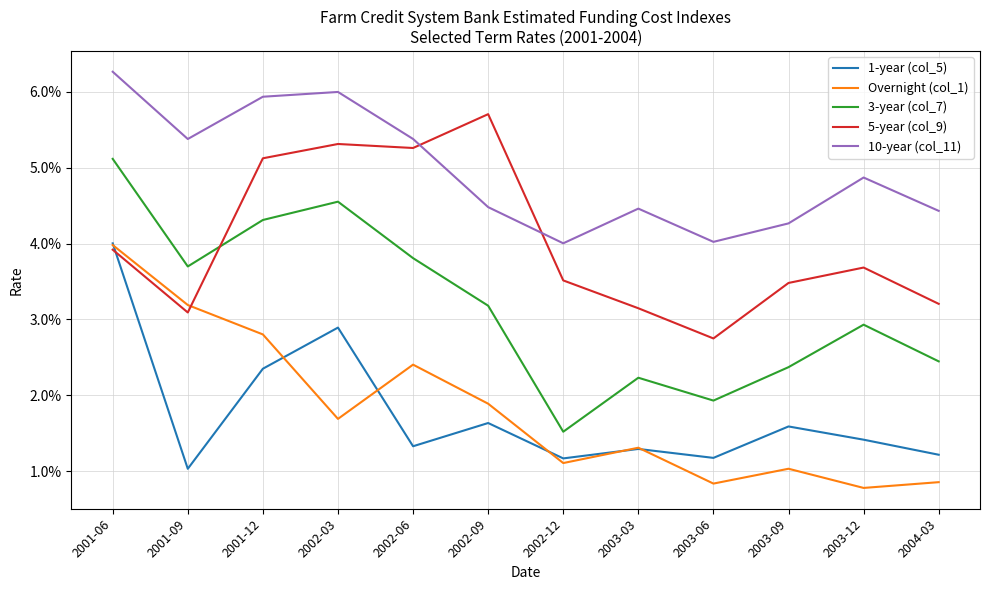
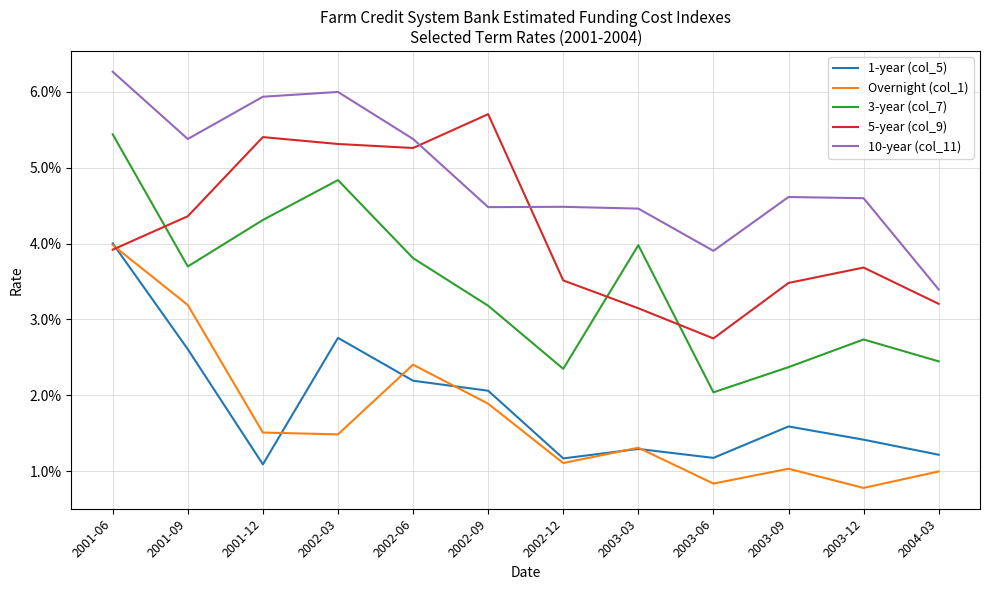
  {
    "1-year (col_5)": {
-     "2001-09": "1.0%",
-     "2001-12": "2.4%",
-     "2002-03": "2.9%",
-     "2002-06": "1.3%",
-     "2002-09": "1.6%",
+     "2001-09": "2.6%",
+     "2001-12": "1.1%",
+     "2002-03": "2.8%",
+     "2002-06": "2.2%",
+     "2002-09": "2.1%",
      "2002-12": "1.2%",
      "2003-06": "1.2%",
      "2003-09": "1.6%",
      "2003-12": "1.4%",
      "2004-03": "1.2%"
    },
    "Overnight (col_1)": {
      "2001-09": "3.2%",
-     "2001-12": "2.8%",
-     "2002-03": "1.7%",
+     "2001-12": "1.5%",
+     "2002-03": "1.5%",
      "2002-06": "2.4%",
      "2002-09": "1.9%",
      "2002-12": "1.1%",
      "2003-06": "0.8%",
      "2003-09": "1.0%",
      "2003-12": "0.8%",
-     "2004-03": "0.9%"
+     "2004-03": "1.0%"
    },
    "3-year (col_7)": {
-     "2001-06": "5.1%",
+     "2001-06": "5.4%",
      "2001-09": "3.7%",
      "2001-12": "4.3%",
-     "2002-03": "4.6%",
+     "2002-03": "4.8%",
      "2002-06": "3.8%",
      "2002-09": "3.2%",
-     "2002-12": "1.5%",
-     "2003-03": "2.2%",
-     "2003-06": "1.9%",
+     "2002-12": "2.3%",
+     "2003-03": "4.0%",
+     "2003-06": "2.0%",
      "2003-09": "2.4%",
-     "2003-12": "2.9%",
+     "2003-12": "2.7%",
      "2004-03": "2.4%"
    },
    "5-year (col_9)": {
      "2001-06": "3.9%",
-     "2001-09": "3.1%",
-     "2001-12": "5.1%",
+     "2001-09": "4.4%",
+     "2001-12": "5.4%",
      "2002-03": "5.3%",
      "2002-06": "5.3%",
      "2002-09": "5.7%",
      "2002-12": "3.5%",
      "2003-03": "3.1%",
      "2003-06": "2.8%",
      "2003-09": "3.5%",
      "2003-12": "3.7%",
      "2004-03": "3.2%"
    },
    "10-year (col_11)": {
      "2001-06": "6.3%",
      "2001-09": "5.4%",
      "2001-12": "5.9%",
      "2002-03": "6.0%",
      "2002-06": "5.4%",
      "2002-09": "4.5%",
-     "2002-12": "4.0%",
+     "2002-12": "4.5%",
      "2003-03": "4.5%",
-     "2003-06": "4.0%",
-     "2003-09": "4.3%",
-     "2003-12": "4.9%",
-     "2004-03": "4.4%"
+     "2003-06": "3.9%",
+     "2003-09": "4.6%",
+     "2003-12": "4.6%",
+     "2004-03": "3.4%"
    }
  }
